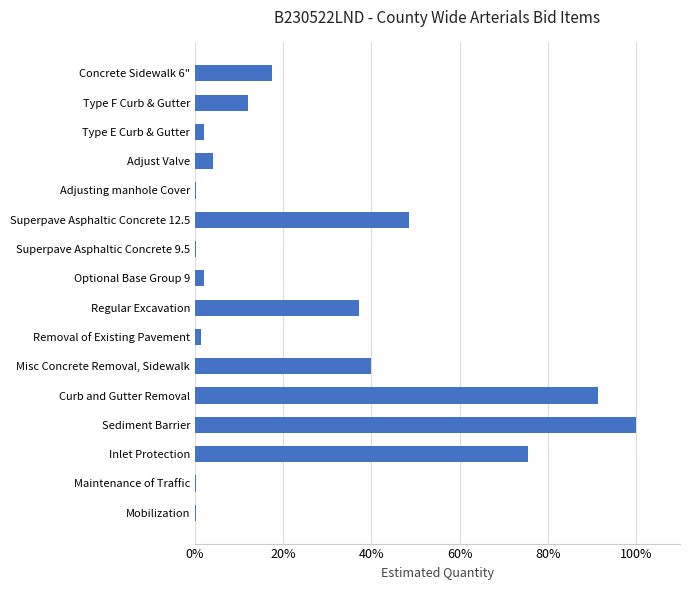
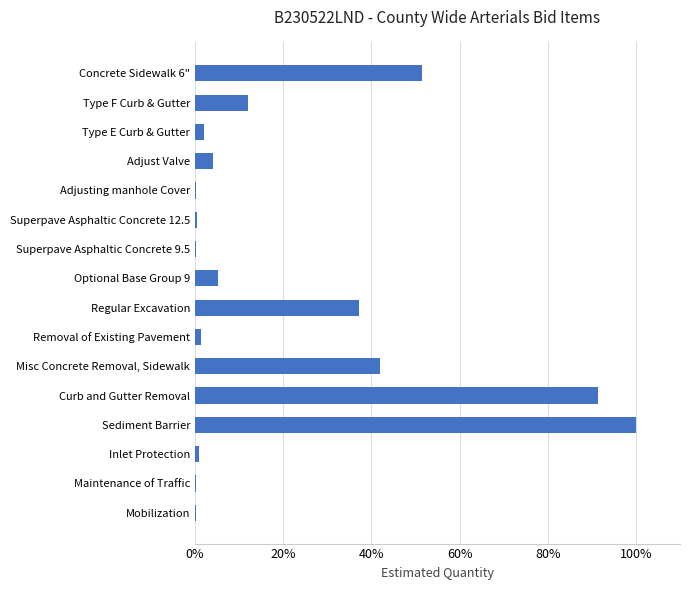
  {
-   "Concrete Sidewalk 6\"": "17%",
+   "Concrete Sidewalk 6\"": "51%",
    "Type F Curb & Gutter": "12%",
    "Type E Curb & Gutter": "2%",
    "Adjust Valve": "4%",
-   "Superpave Asphaltic Concrete 12.5": "49%",
-   "Optional Base Group 9": "2%",
+   "Superpave Asphaltic Concrete 12.5": "0%",
+   "Optional Base Group 9": "5%",
    "Regular Excavation": "37%",
    "Removal of Existing Pavement": "1%",
-   "Misc Concrete Removal, Sidewalk": "40%",
+   "Misc Concrete Removal, Sidewalk": "42%",
    "Curb and Gutter Removal": "91%",
    "Sediment Barrier": "100%",
-   "Inlet Protection": "76%"
+   "Inlet Protection": "1%"
  }
